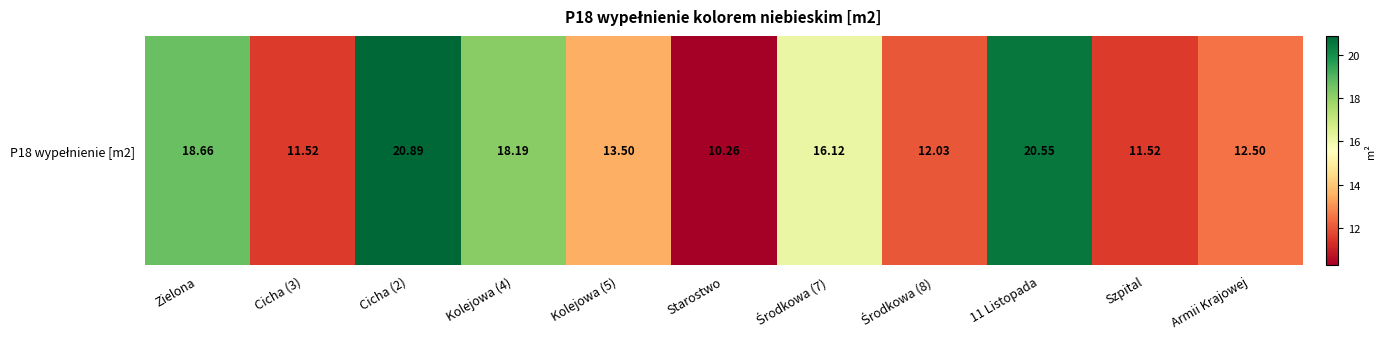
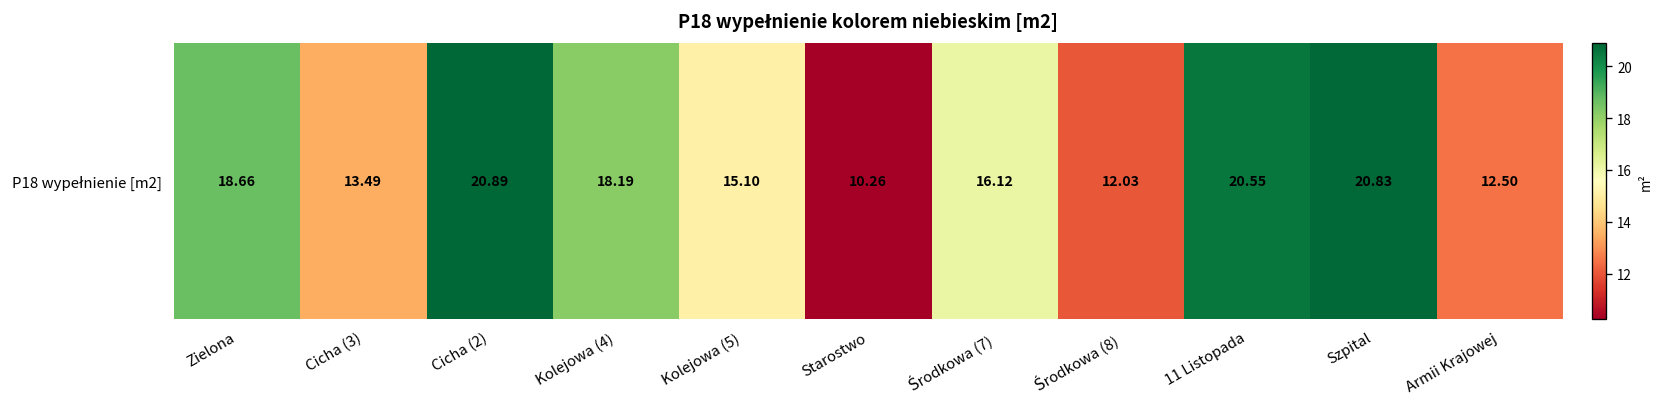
  {
    "P18 wypełnienie [m2]": {
      "Zielona": 18.66,
-     "Cicha (3)": 11.52,
+     "Cicha (3)": 13.49,
      "Cicha (2)": 20.89,
      "Kolejowa (4)": 18.19,
-     "Kolejowa (5)": 13.50,
+     "Kolejowa (5)": 15.10,
      "Starostwo": 10.26,
      "Środkowa (7)": 16.12,
      "Środkowa (8)": 12.03,
      "11 Listopada": 20.55,
-     "Szpital": 11.52,
+     "Szpital": 20.83,
      "Armii Krajowej": 12.50
    }
  }
